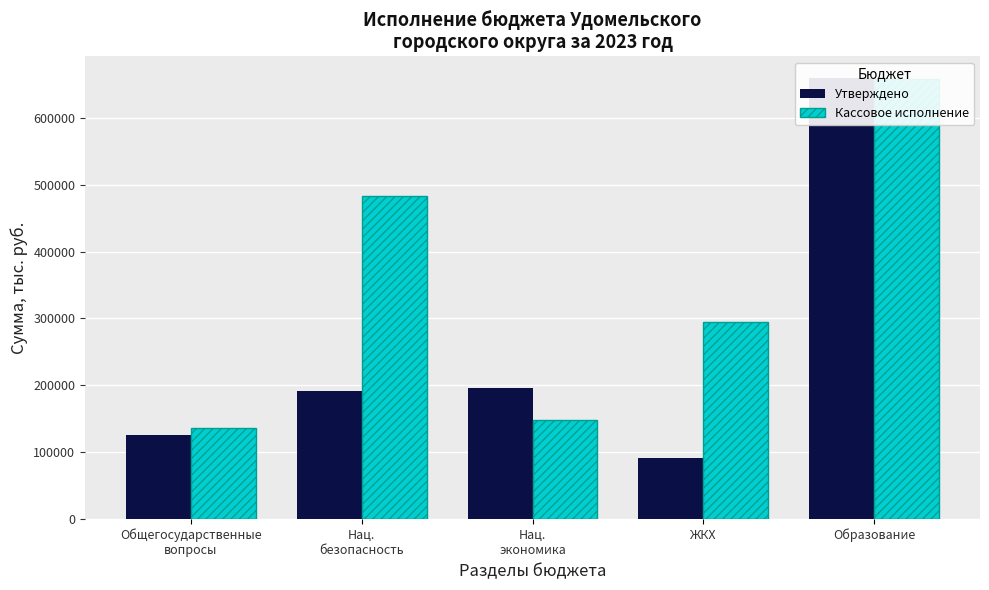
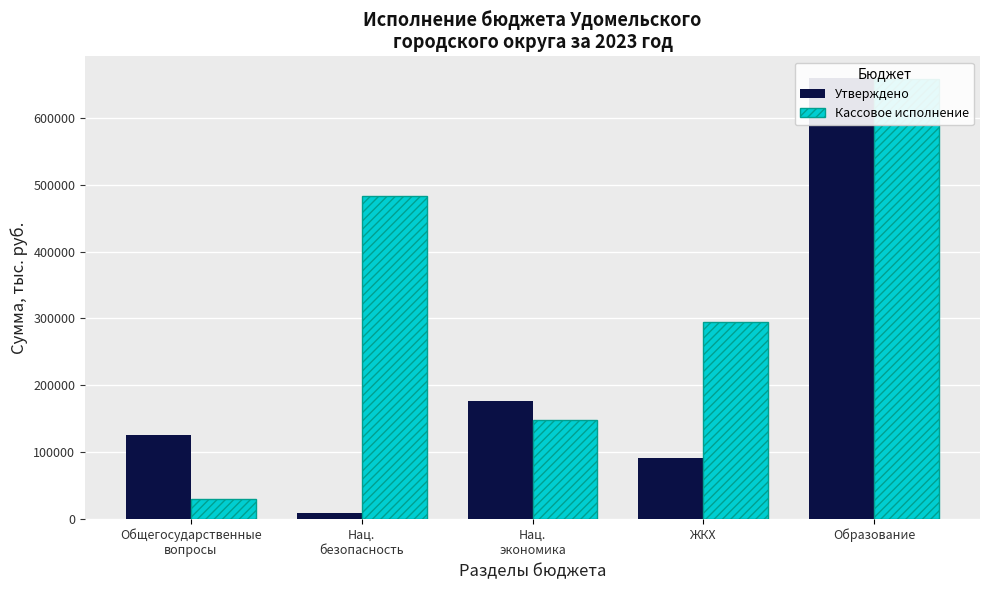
  {
    "Утверждено": {
      "Общегосударственные вопросы": 130000,
-     "Нац. безопасность": 190000,
-     "Нац. экономика": 200000,
+     "Нац. безопасность": 10000,
+     "Нац. экономика": 180000,
      "ЖКХ": 90000
    },
    "Кассовое исполнение": {
-     "Общегосударственные вопросы": 140000,
+     "Общегосударственные вопросы": 30000,
      "Нац. безопасность": 480000,
      "Нац. экономика": 150000,
      "ЖКХ": 290000
    }
  }
